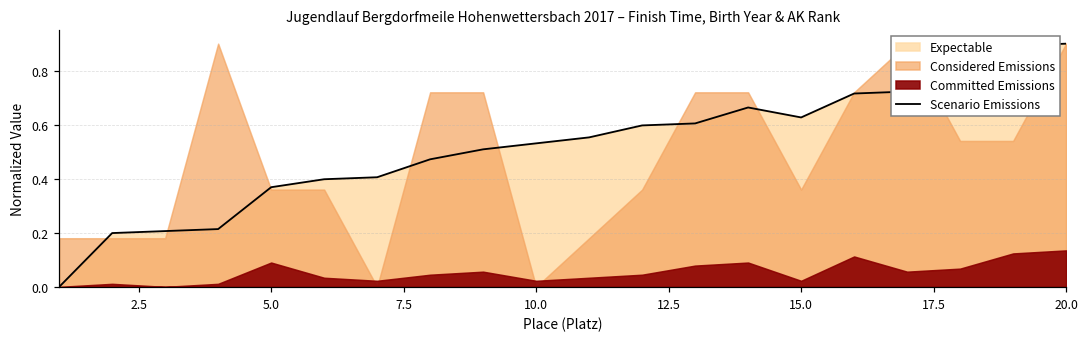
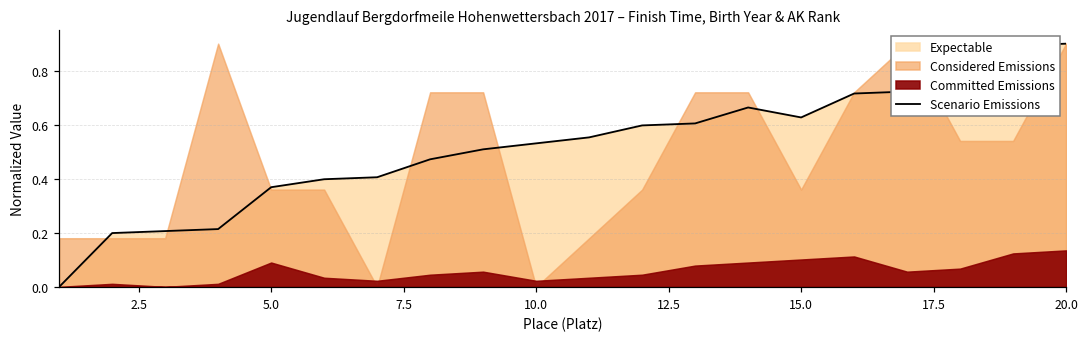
  {
    "Expectable": {
      "10.0": 0.53,
      "15.0": 0.63
    },
    "Considered Emissions": {
      "10.0": 0.00,
      "15.0": 0.36
    },
    "Committed Emissions": {
      "5.0": 0.09,
      "10.0": 0.02,
-     "15.0": 0.02,
+     "15.0": 0.10,
      "20.0": 0.14
    }
  }
